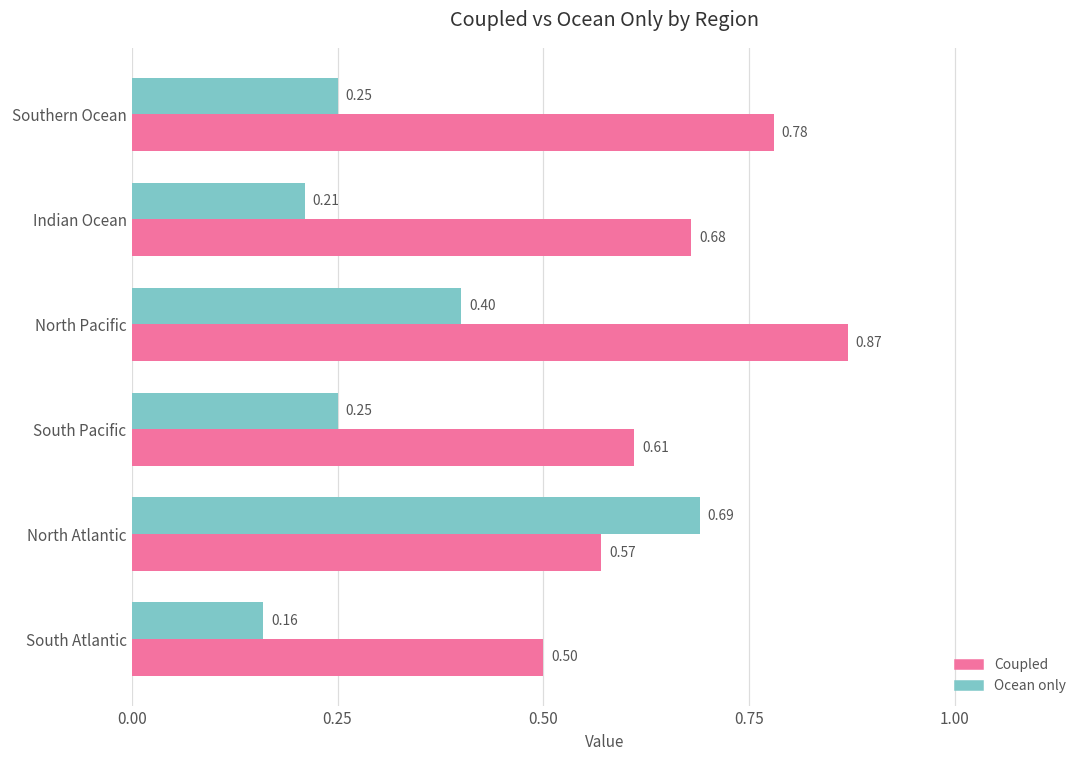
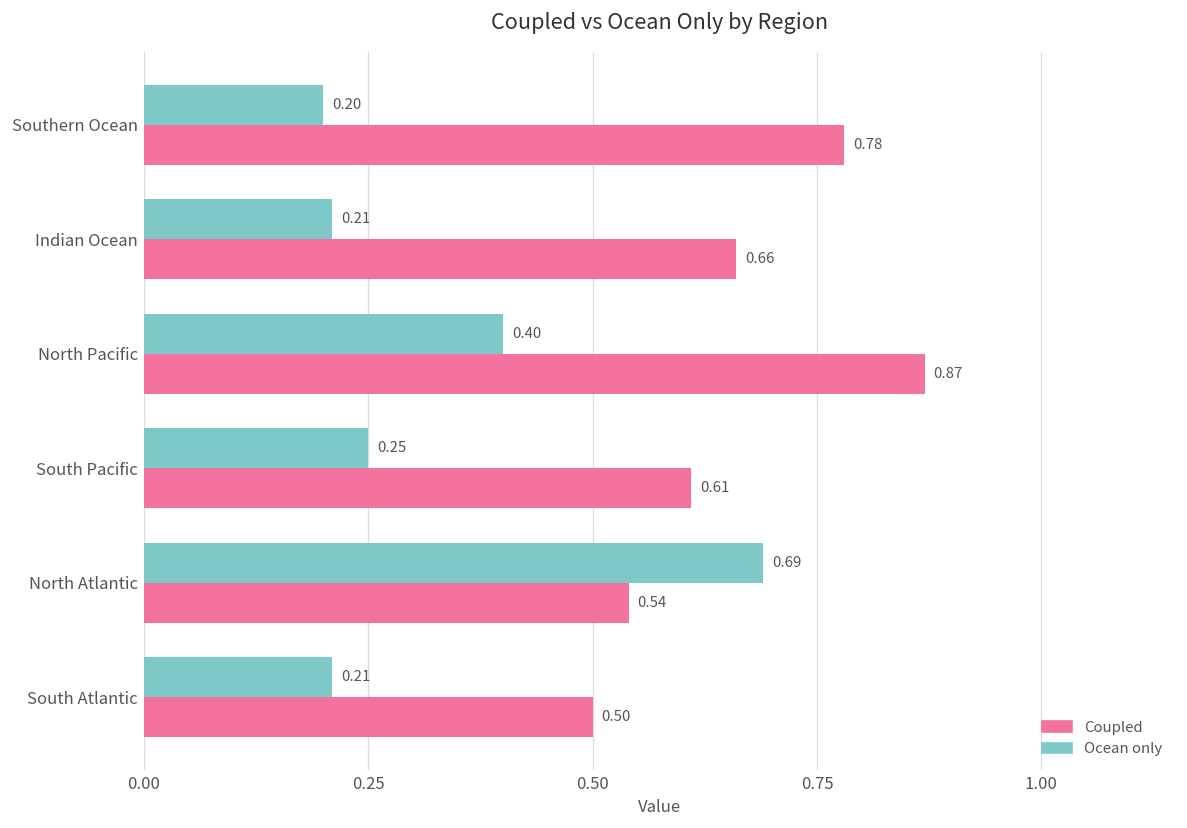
  {
    "Coupled": {
      "Southern Ocean": 0.78,
-     "Indian Ocean": 0.68,
+     "Indian Ocean": 0.66,
      "North Pacific": 0.87,
      "South Pacific": 0.61,
-     "North Atlantic": 0.57,
+     "North Atlantic": 0.54,
      "South Atlantic": 0.50
    },
    "Ocean only": {
-     "Southern Ocean": 0.25,
+     "Southern Ocean": 0.20,
      "Indian Ocean": 0.21,
      "North Pacific": 0.40,
      "South Pacific": 0.25,
      "North Atlantic": 0.69,
-     "South Atlantic": 0.16
+     "South Atlantic": 0.21
    }
  }
